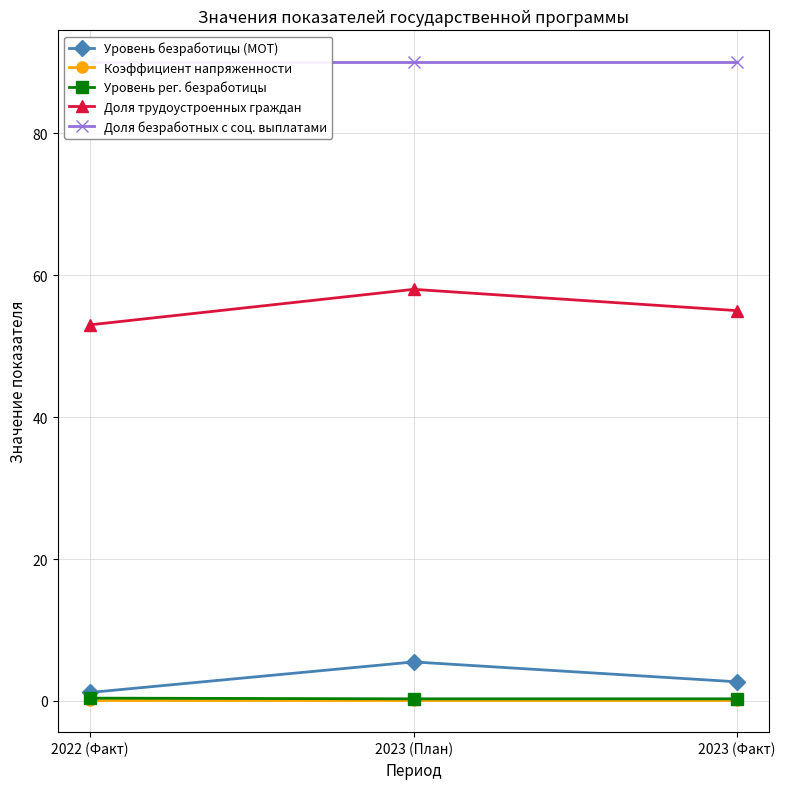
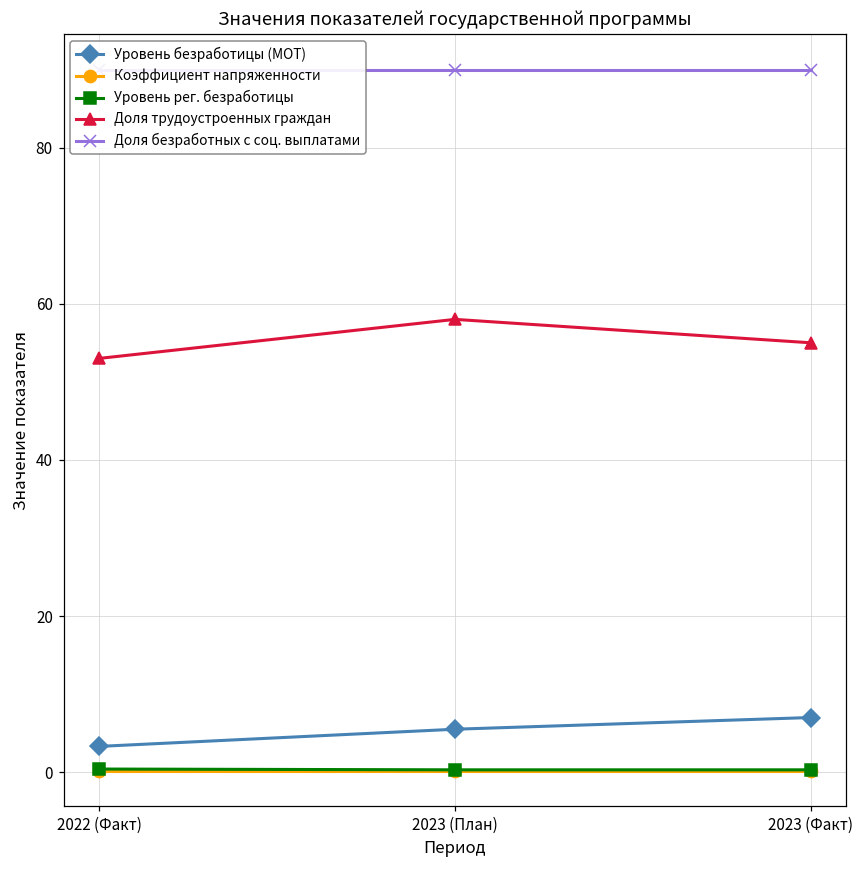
  {
    "Уровень безработицы (МОТ)": {
-     "2022 (Факт)": 1,
+     "2022 (Факт)": 3,
      "2023 (План)": 6,
-     "2023 (Факт)": 3
+     "2023 (Факт)": 7
    },
    "Доля трудоустроенных граждан": {
      "2022 (Факт)": 53,
      "2023 (План)": 58,
      "2023 (Факт)": 55
    },
    "Доля безработных с соц. выплатами": {
      "2023 (План)": 90,
      "2023 (Факт)": 90
    }
  }
